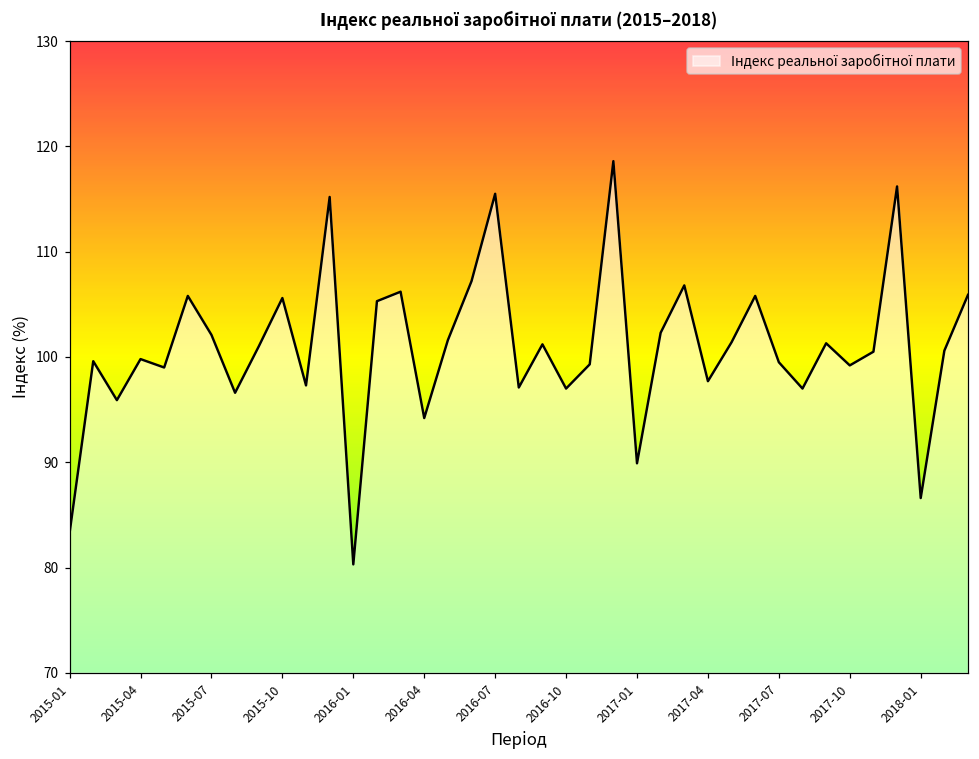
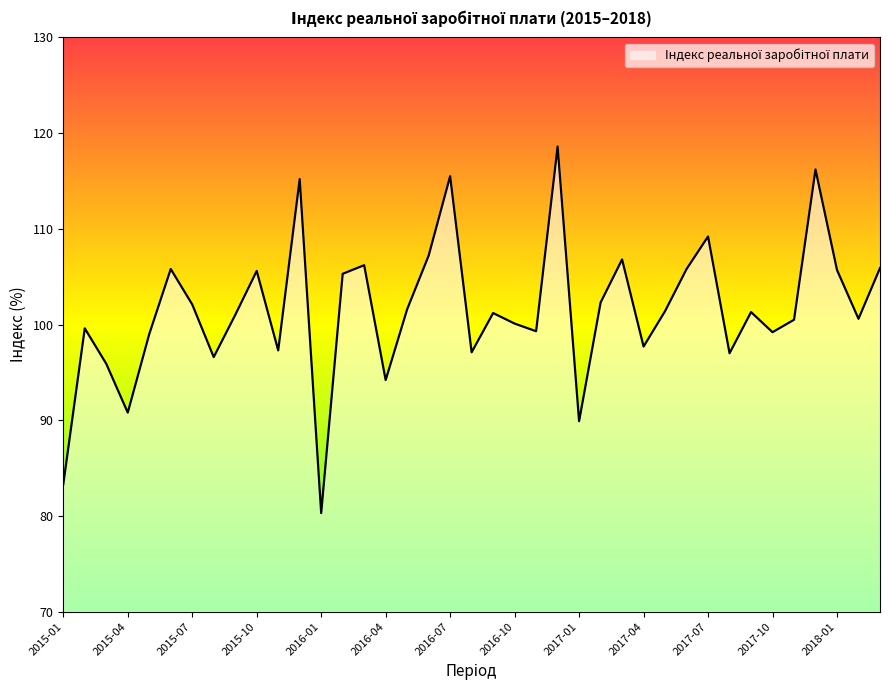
  {
    "2015-01": 83,
-   "2015-04": 100,
+   "2015-04": 91,
    "2015-07": 102,
    "2015-10": 106,
    "2016-01": 80,
    "2016-04": 94,
    "2016-07": 116,
-   "2016-10": 97,
+   "2016-10": 100,
    "2017-01": 90,
    "2017-04": 98,
-   "2017-07": 100,
+   "2017-07": 109,
    "2017-10": 99,
-   "2018-01": 87
+   "2018-01": 106
  }
